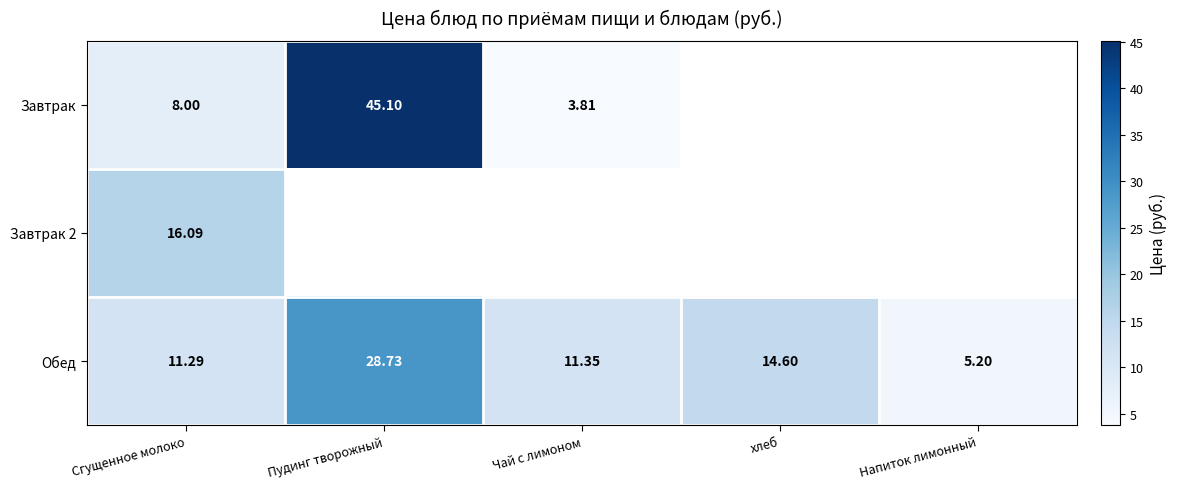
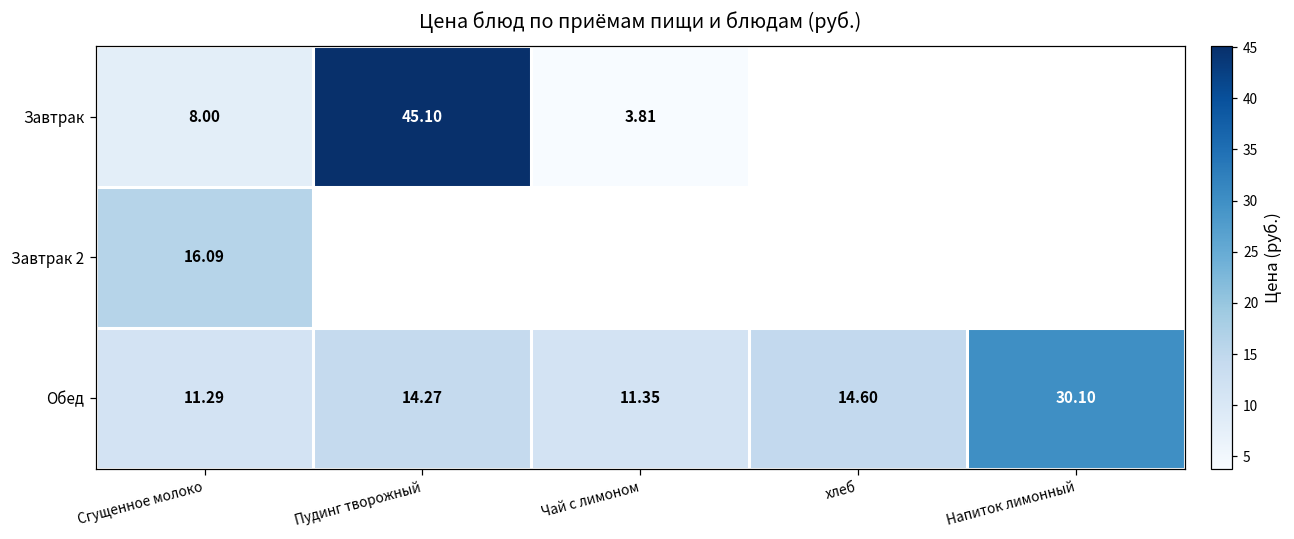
  {
    "Завтрак": {
      "Сгущенное молоко": 8.00,
      "Пудинг творожный": 45.10,
      "Чай с лимоном": 3.81
    },
    "Завтрак 2": {
      "Сгущенное молоко": 16.09
    },
    "Обед": {
      "Сгущенное молоко": 11.29,
-     "Пудинг творожный": 28.73,
+     "Пудинг творожный": 14.27,
      "Чай с лимоном": 11.35,
      "хлеб": 14.60,
-     "Напиток лимонный": 5.20
+     "Напиток лимонный": 30.10
    }
  }
